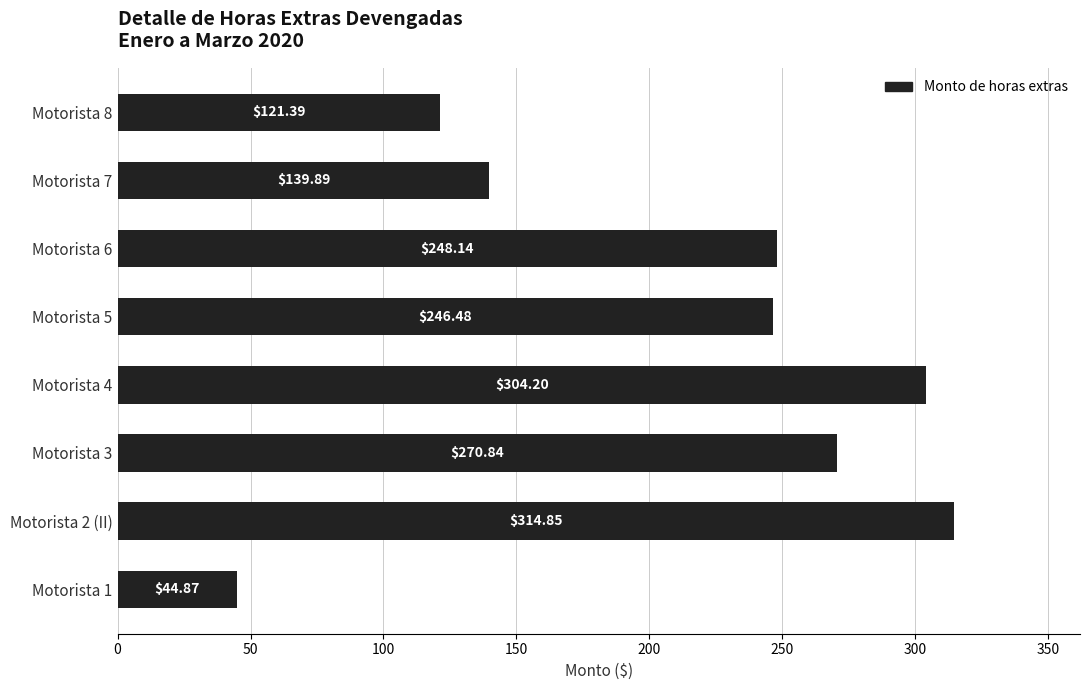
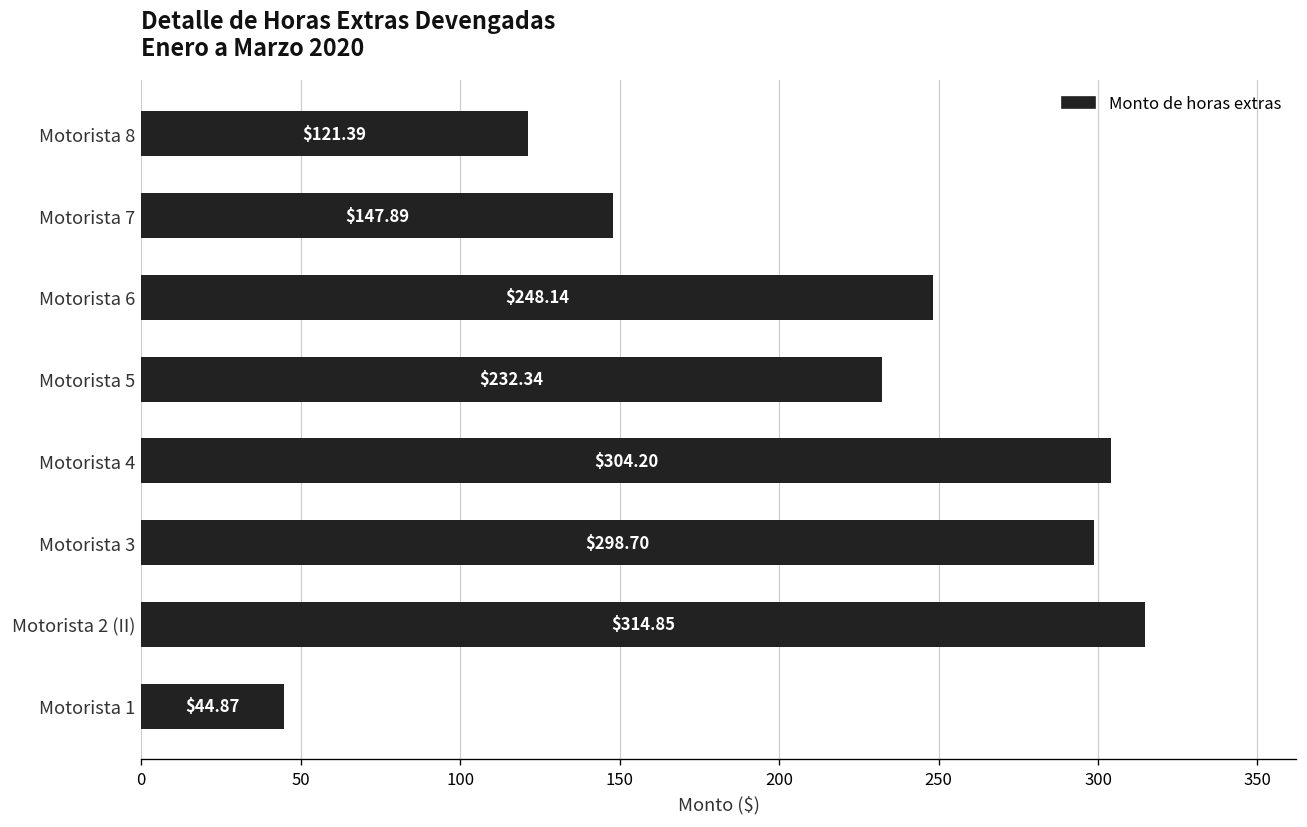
  {
    "Motorista 8": "$121.39",
-   "Motorista 7": "$139.89",
+   "Motorista 7": "$147.89",
    "Motorista 6": "$248.14",
-   "Motorista 5": "$246.48",
+   "Motorista 5": "$232.34",
    "Motorista 4": "$304.20",
-   "Motorista 3": "$270.84",
+   "Motorista 3": "$298.70",
    "Motorista 2 (II)": "$314.85",
    "Motorista 1": "$44.87"
  }
